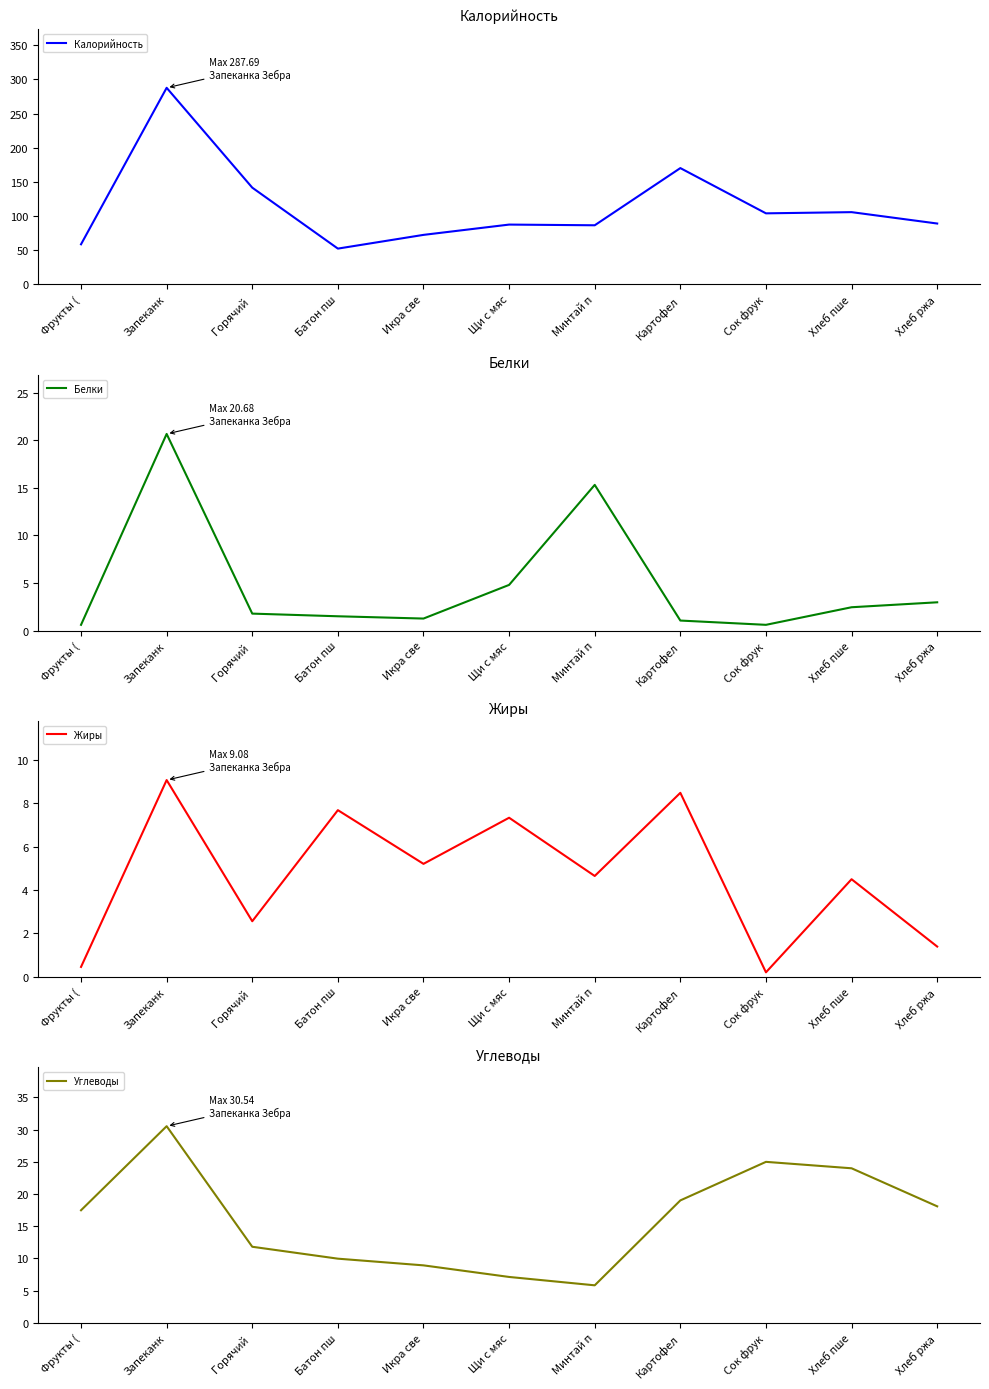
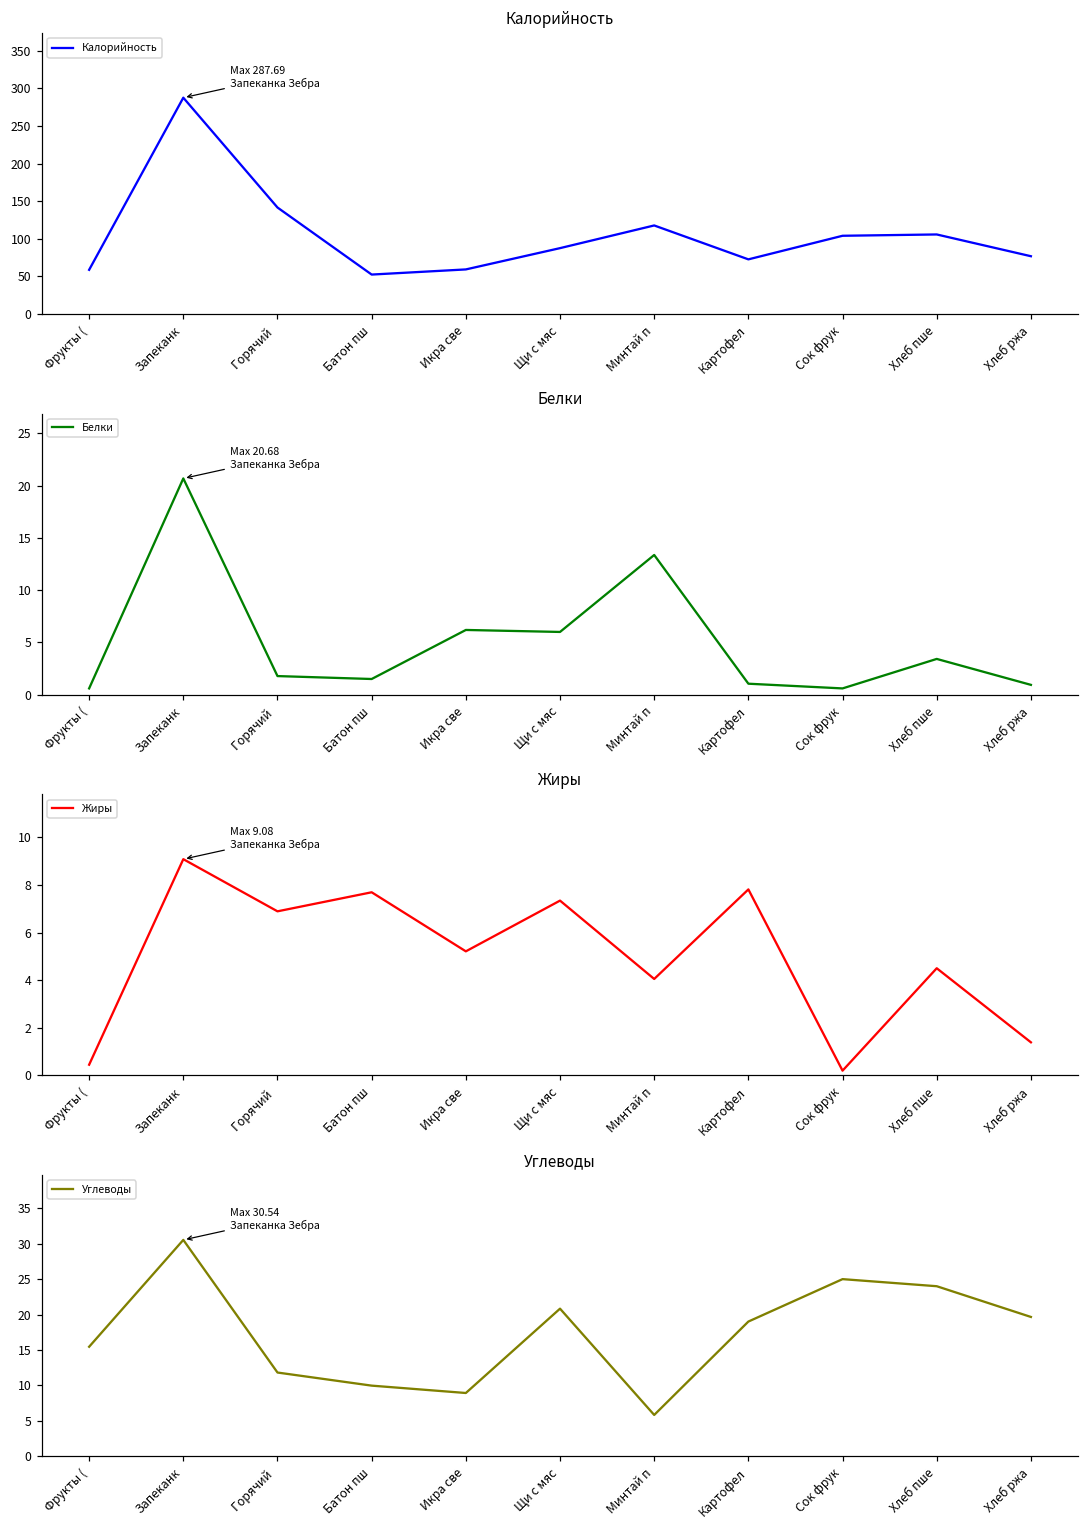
  {
    "Калорийность": {
      "Фрукты (": 60,
      "Горячий": 140,
      "Батон пш": 50,
-     "Икра све": 70,
+     "Икра све": 60,
      "Щи с мяс": 90,
-     "Минтай п": 90,
-     "Картофел": 170,
+     "Минтай п": 120,
+     "Картофел": 70,
      "Сок фрук": 100,
      "Хлеб пше": 110,
-     "Хлеб ржа": 90
+     "Хлеб ржа": 80
    },
    "Белки": {
      "Фрукты (": 1,
      "Горячий": 2,
      "Батон пш": 2,
-     "Икра све": 1,
-     "Щи с мяс": 5,
-     "Минтай п": 15,
+     "Икра све": 6,
+     "Щи с мяс": 6,
+     "Минтай п": 13,
      "Картофел": 1,
      "Сок фрук": 1,
-     "Хлеб пше": 2,
-     "Хлеб ржа": 3
+     "Хлеб пше": 3,
+     "Хлеб ржа": 1
    },
    "Жиры": {
      "Фрукты (": 0.5,
-     "Горячий": 2.6,
+     "Горячий": 6.9,
      "Батон пш": 7.7,
      "Икра све": 5.2,
      "Щи с мяс": 7.3,
-     "Минтай п": 4.7,
-     "Картофел": 8.5,
+     "Минтай п": 4.1,
+     "Картофел": 7.8,
      "Сок фрук": 0.2,
      "Хлеб пше": 4.5,
      "Хлеб ржа": 1.4
    },
    "Углеводы": {
-     "Фрукты (": 17,
+     "Фрукты (": 15,
      "Горячий": 12,
      "Батон пш": 10,
      "Икра све": 9,
-     "Щи с мяс": 7,
+     "Щи с мяс": 21,
      "Минтай п": 6,
      "Картофел": 19,
      "Сок фрук": 25,
      "Хлеб пше": 24,
-     "Хлеб ржа": 18
+     "Хлеб ржа": 20
    }
  }
